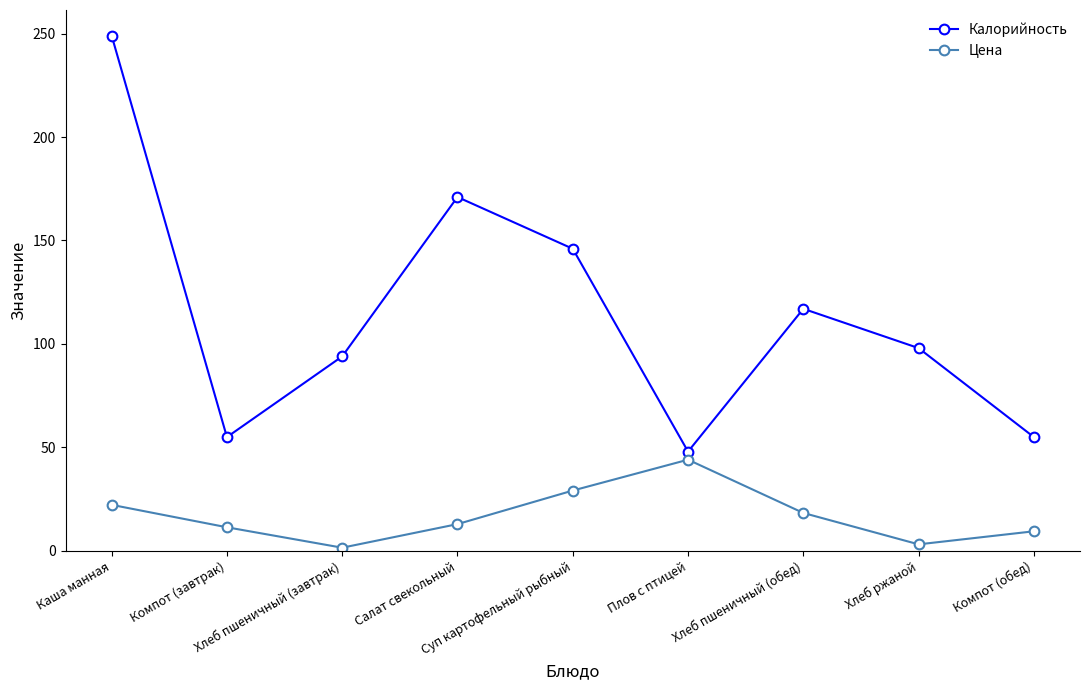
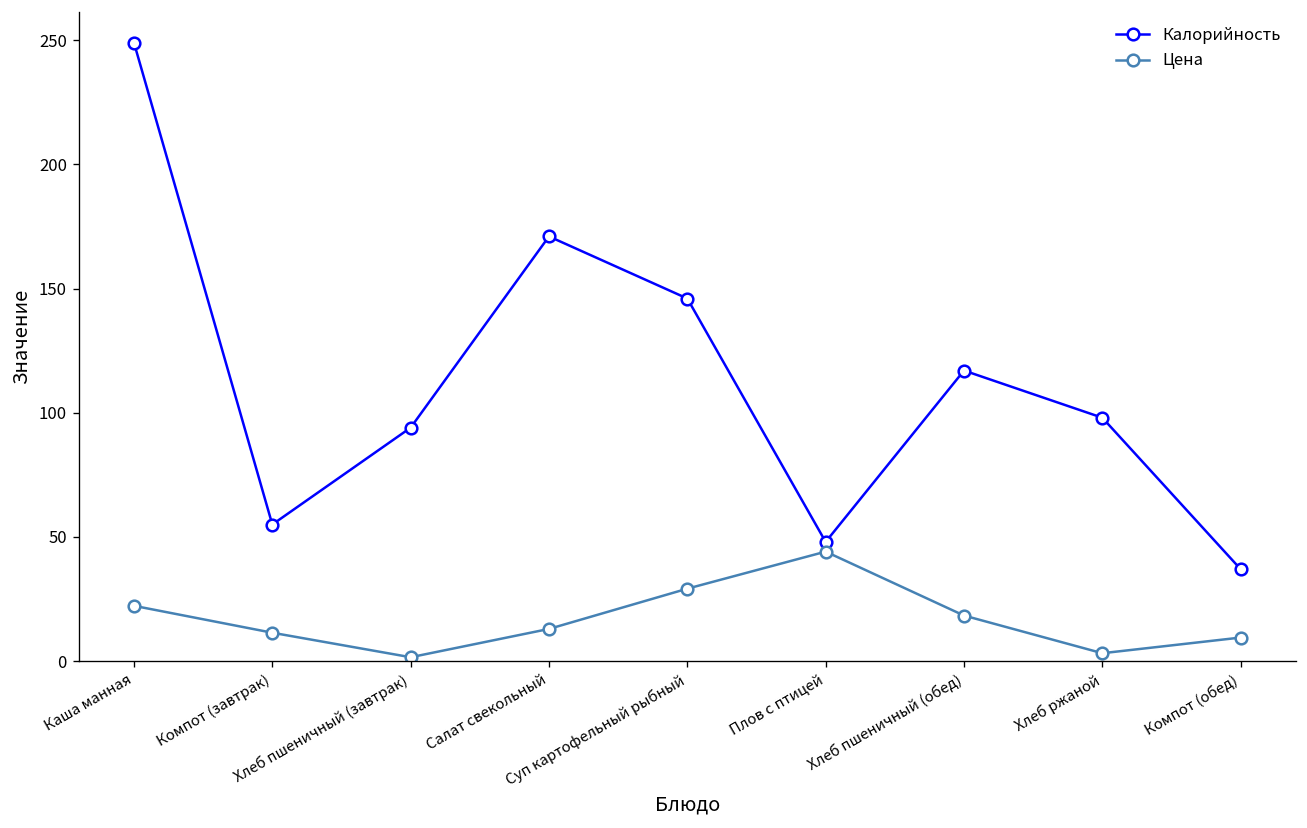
  {
    "Калорийность": {
      "Каша манная": 249,
      "Компот (завтрак)": 55,
      "Хлеб пшеничный (завтрак)": 94,
      "Салат свекольный": 171,
      "Суп картофельный рыбный": 146,
      "Плов с птицей": 48,
      "Хлеб пшеничный (обед)": 117,
      "Хлеб ржаной": 98,
-     "Компот (обед)": 55
+     "Компот (обед)": 37
    },
    "Цена": {
      "Каша манная": 22,
      "Компот (завтрак)": 11,
      "Хлеб пшеничный (завтрак)": 2,
      "Салат свекольный": 13,
      "Суп картофельный рыбный": 29,
      "Плов с птицей": 44,
      "Хлеб пшеничный (обед)": 18,
      "Хлеб ржаной": 3,
      "Компот (обед)": 9
    }
  }
